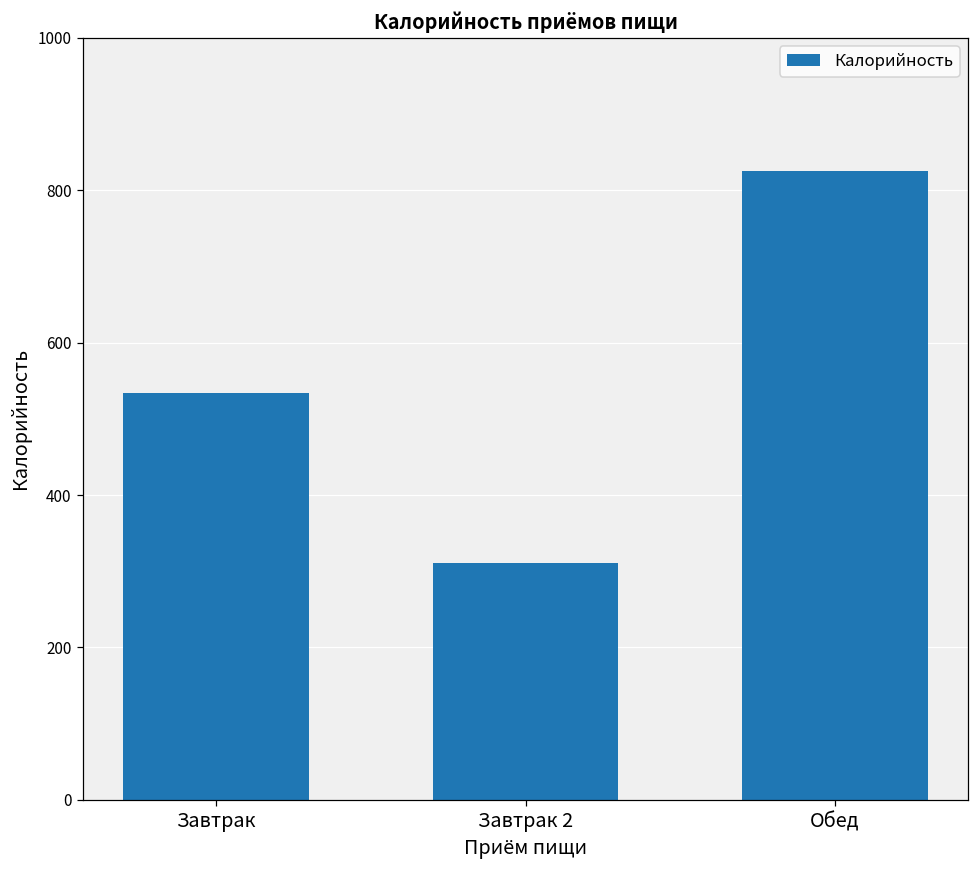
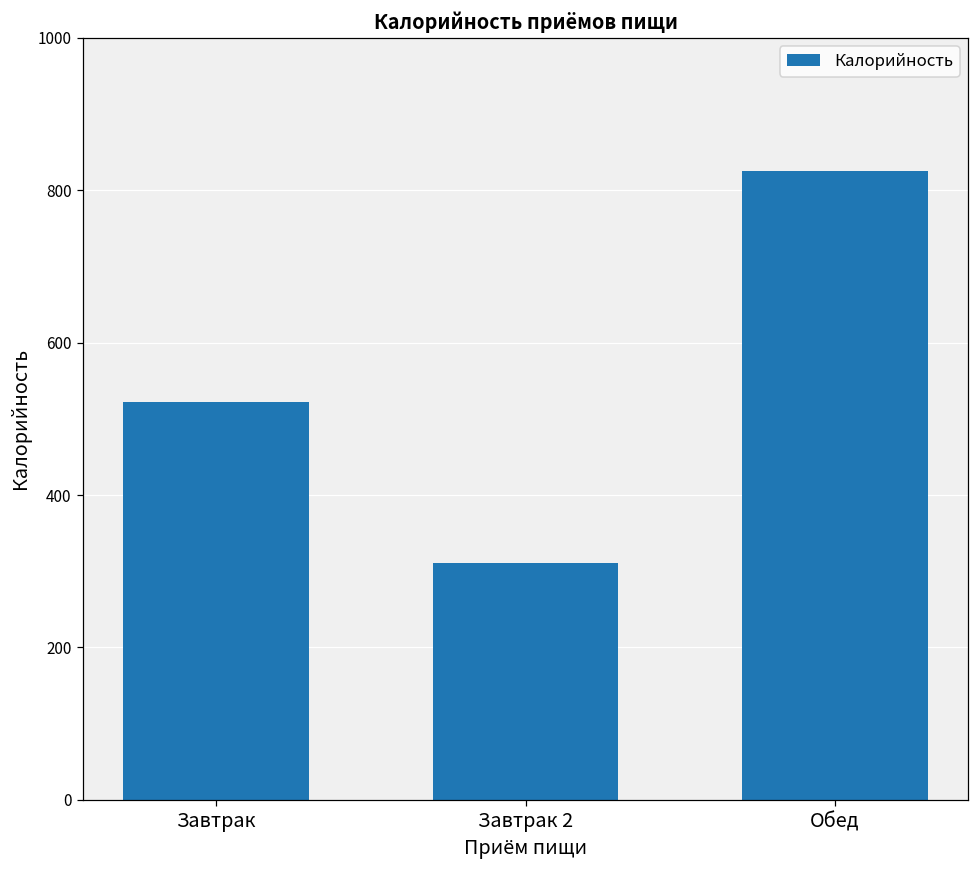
  {
-   "Завтрак": 530,
+   "Завтрак": 520,
    "Завтрак 2": 310,
    "Обед": 830
  }
